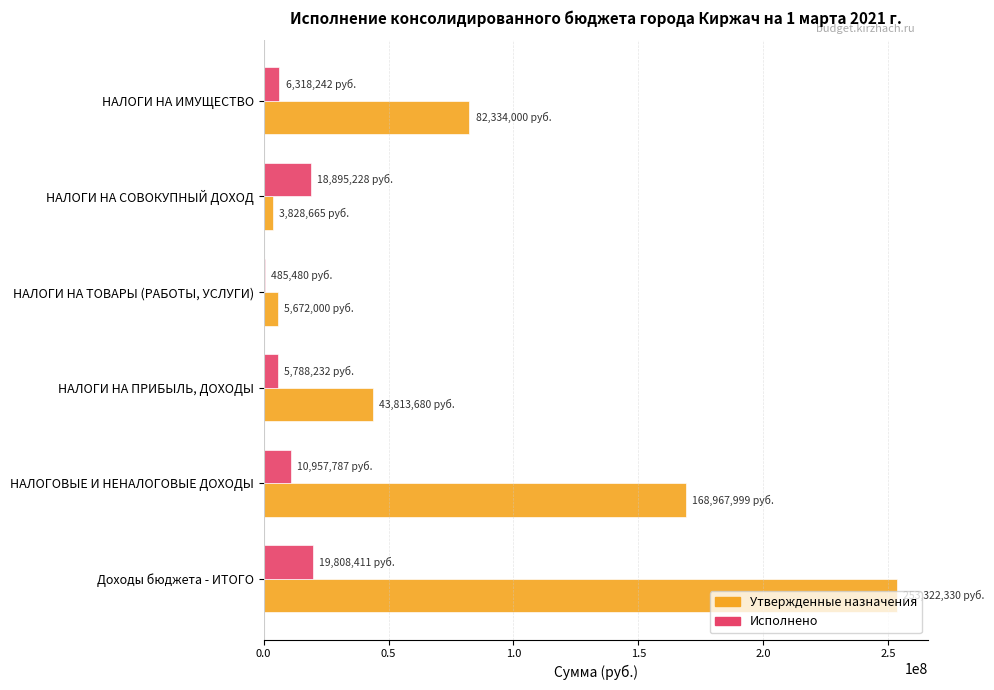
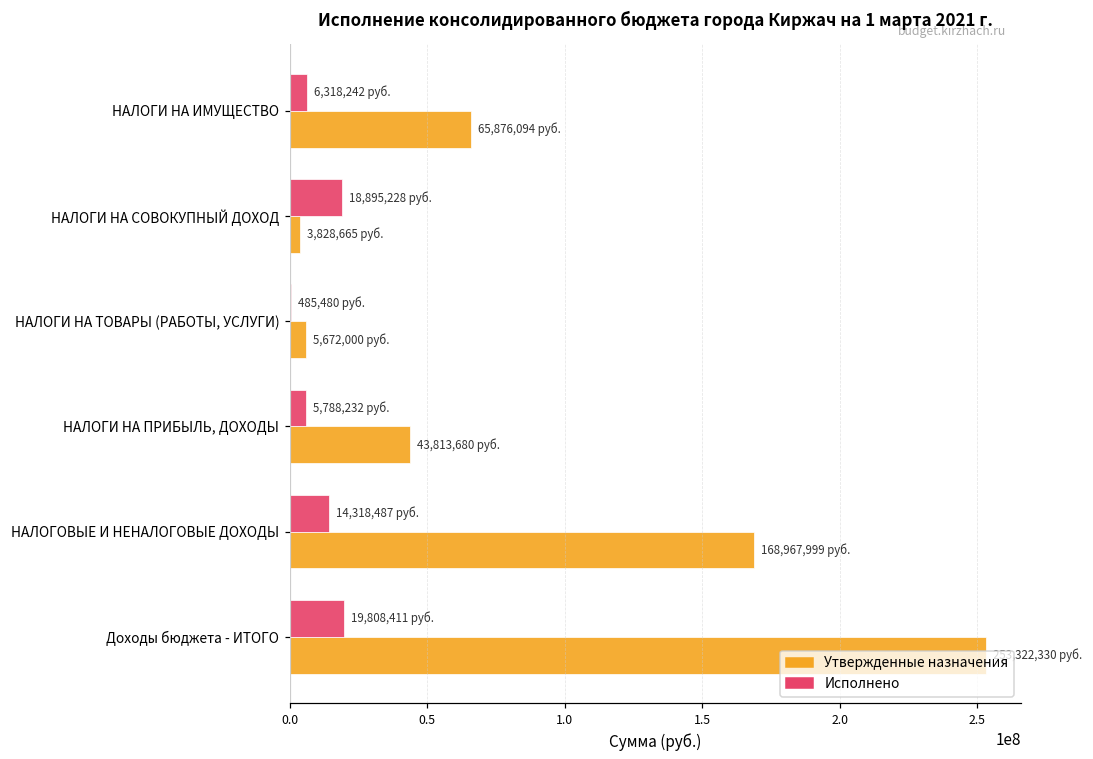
  {
    "Утвержденные назначения": {
-     "НАЛОГИ НА ИМУЩЕСТВО": "82,334,000",
+     "НАЛОГИ НА ИМУЩЕСТВО": "65,876,094",
      "НАЛОГИ НА СОВОКУПНЫЙ ДОХОД": "3,828,665",
      "НАЛОГИ НА ТОВАРЫ (РАБОТЫ, УСЛУГИ)": "5,672,000",
      "НАЛОГИ НА ПРИБЫЛЬ, ДОХОДЫ": "43,813,680",
      "НАЛОГОВЫЕ И НЕНАЛОГОВЫЕ ДОХОДЫ": "168,967,999"
    },
    "Исполнено": {
      "НАЛОГИ НА ИМУЩЕСТВО": "6,318,242",
      "НАЛОГИ НА СОВОКУПНЫЙ ДОХОД": "18,895,228",
      "НАЛОГИ НА ТОВАРЫ (РАБОТЫ, УСЛУГИ)": "485,480",
      "НАЛОГИ НА ПРИБЫЛЬ, ДОХОДЫ": "5,788,232",
-     "НАЛОГОВЫЕ И НЕНАЛОГОВЫЕ ДОХОДЫ": "10,957,787",
+     "НАЛОГОВЫЕ И НЕНАЛОГОВЫЕ ДОХОДЫ": "14,318,487",
      "Доходы бюджета - ИТОГО": "19,808,411"
    }
  }
